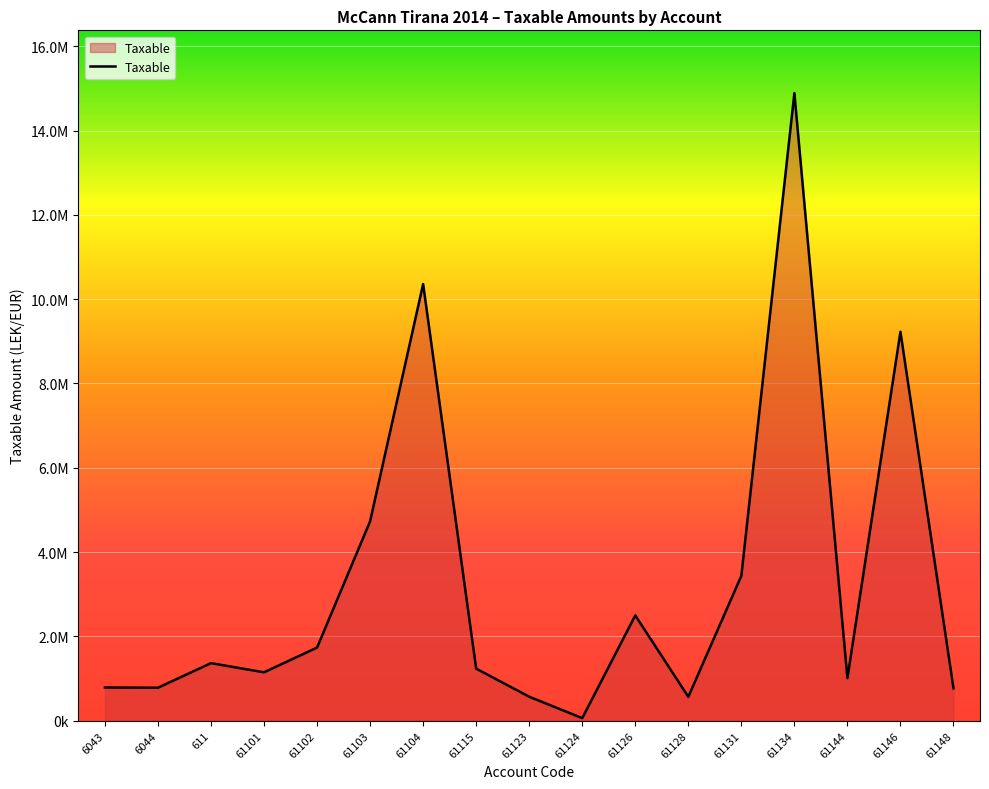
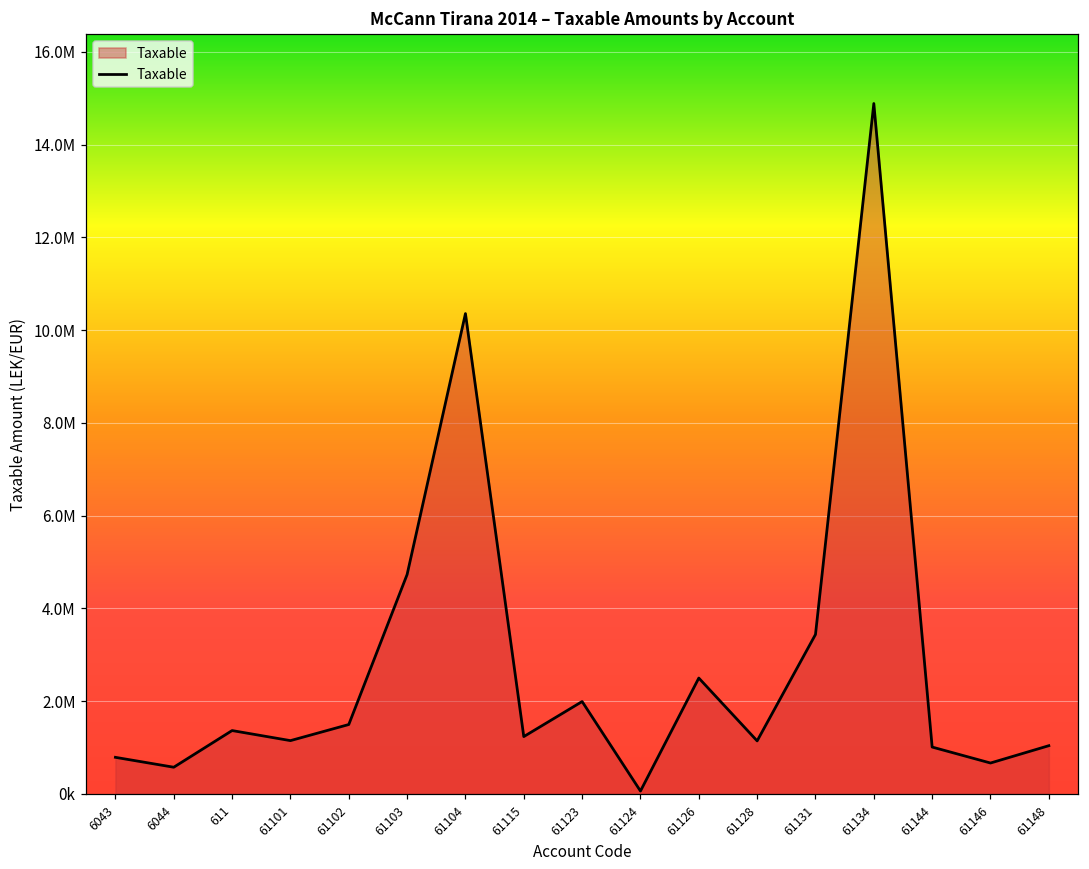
  {
    "6043": 800000,
-   "6044": 800000,
+   "6044": 600000,
    "611": 1400000,
    "61101": 1100000,
-   "61102": 1700000,
+   "61102": 1500000,
    "61103": 4700000,
    "61104": 10400000,
    "61115": 1200000,
-   "61123": 600000,
+   "61123": 2000000,
    "61124": 100000,
    "61126": 2500000,
-   "61128": 600000,
+   "61128": 1100000,
    "61131": 3400000,
    "61134": 14900000,
    "61144": 1000000,
-   "61146": 9200000,
-   "61148": 800000
+   "61146": 700000,
+   "61148": 1000000
  }
